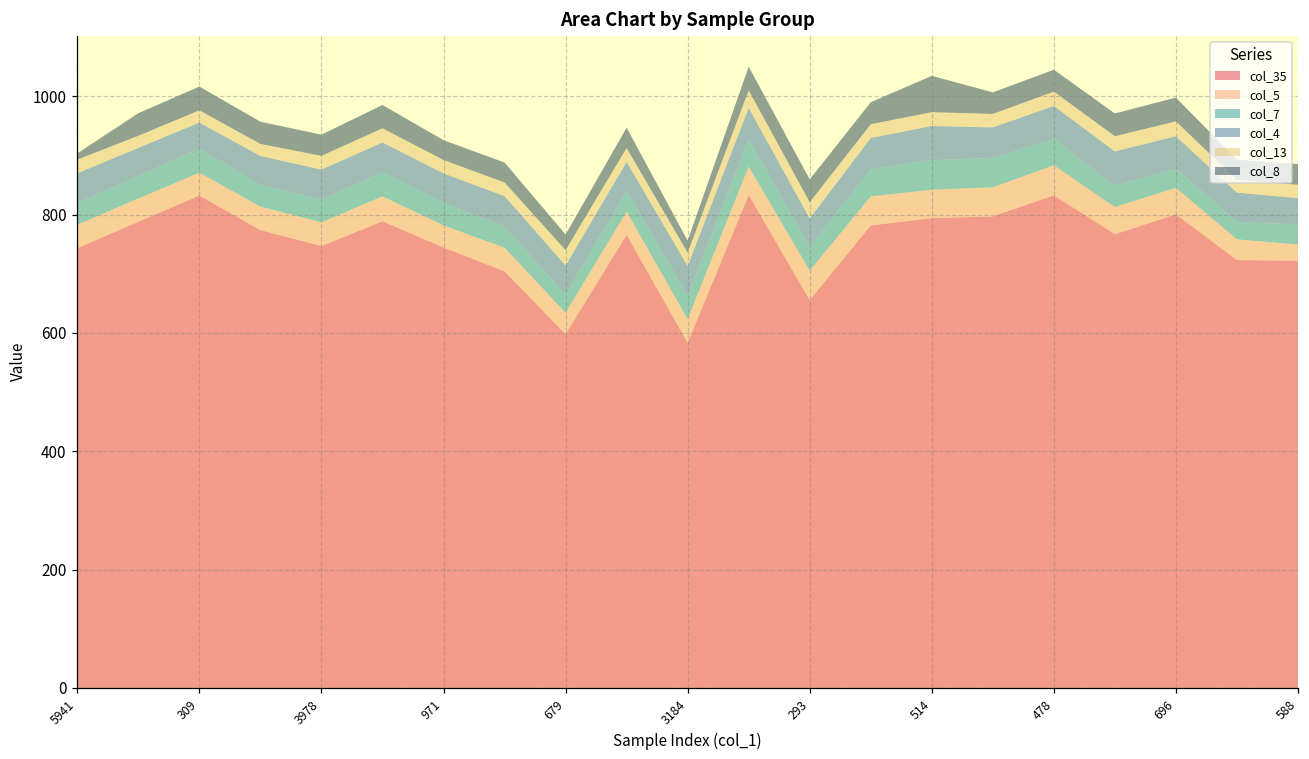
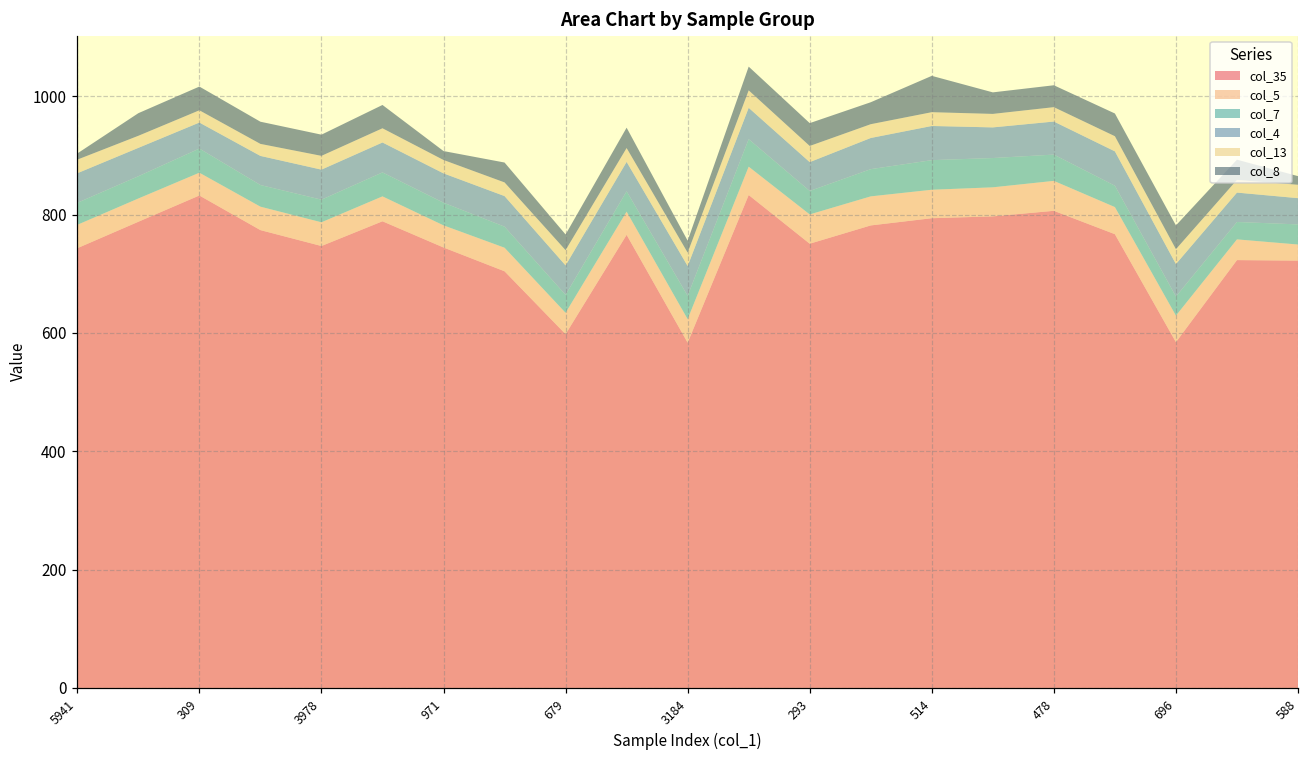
  {
    "col_35": {
      "5941": 740,
      "309": 830,
      "3978": 750,
      "971": 740,
      "679": 600,
      "3184": 580,
-     "293": 660,
+     "293": 750,
      "514": 790,
-     "478": 830,
-     "696": 800,
+     "478": 810,
+     "696": 580,
      "588": 720
    },
    "col_8": {
      "5941": 10,
      "309": 40,
      "3978": 40,
-     "971": 30,
+     "971": 20,
      "679": 30,
      "3184": 20,
      "293": 40,
      "514": 60,
      "478": 40,
      "696": 40,
-     "588": 40
+     "588": 10
    }
  }
